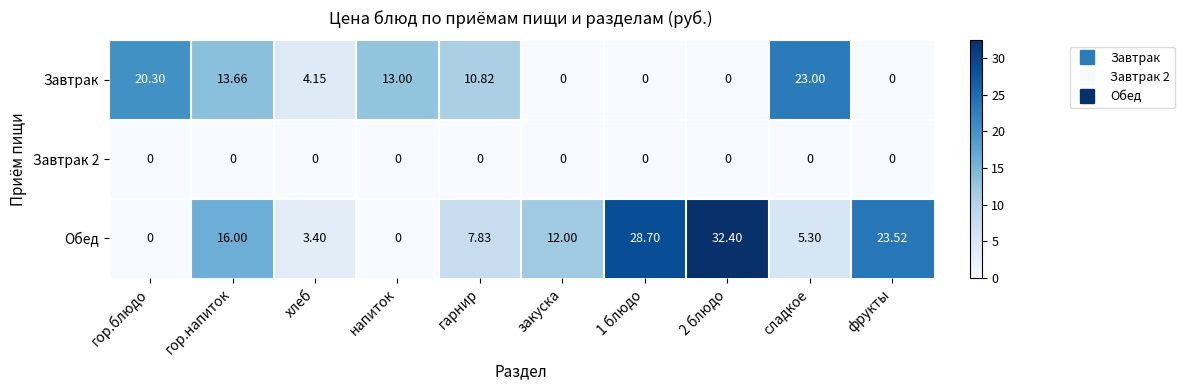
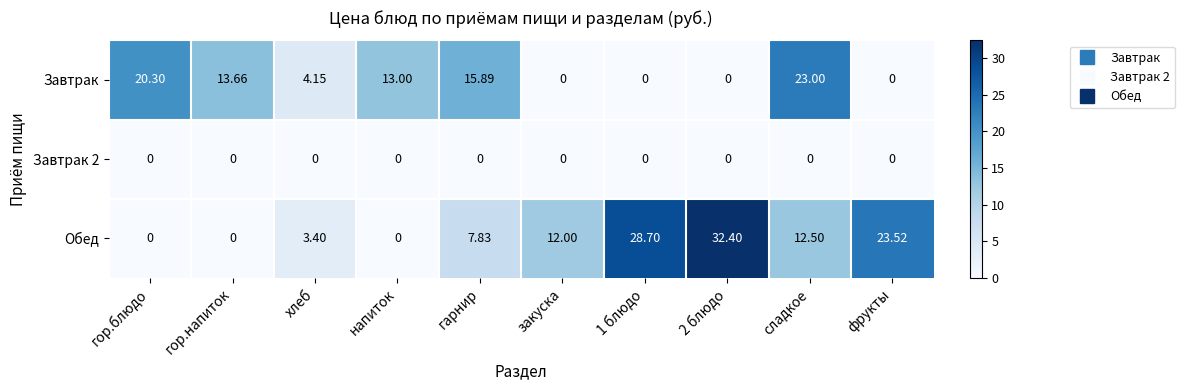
  {
    "Завтрак": {
      "гор.блюдо": 20.30,
      "гор.напиток": 13.66,
      "хлеб": 4.15,
      "напиток": 13.00,
-     "гарнир": 10.82,
+     "гарнир": 15.89,
      "закуска": 0,
      "1 блюдо": 0,
      "2 блюдо": 0,
      "сладкое": 23.00,
      "фрукты": 0
    },
    "Завтрак 2": {
      "гор.блюдо": 0,
      "гор.напиток": 0,
      "хлеб": 0,
      "напиток": 0,
      "гарнир": 0,
      "закуска": 0,
      "1 блюдо": 0,
      "2 блюдо": 0,
      "сладкое": 0,
      "фрукты": 0
    },
    "Обед": {
      "гор.блюдо": 0,
-     "гор.напиток": 16.00,
+     "гор.напиток": 0,
      "хлеб": 3.40,
      "напиток": 0,
      "гарнир": 7.83,
      "закуска": 12.00,
      "1 блюдо": 28.70,
      "2 блюдо": 32.40,
-     "сладкое": 5.30,
+     "сладкое": 12.50,
      "фрукты": 23.52
    }
  }
